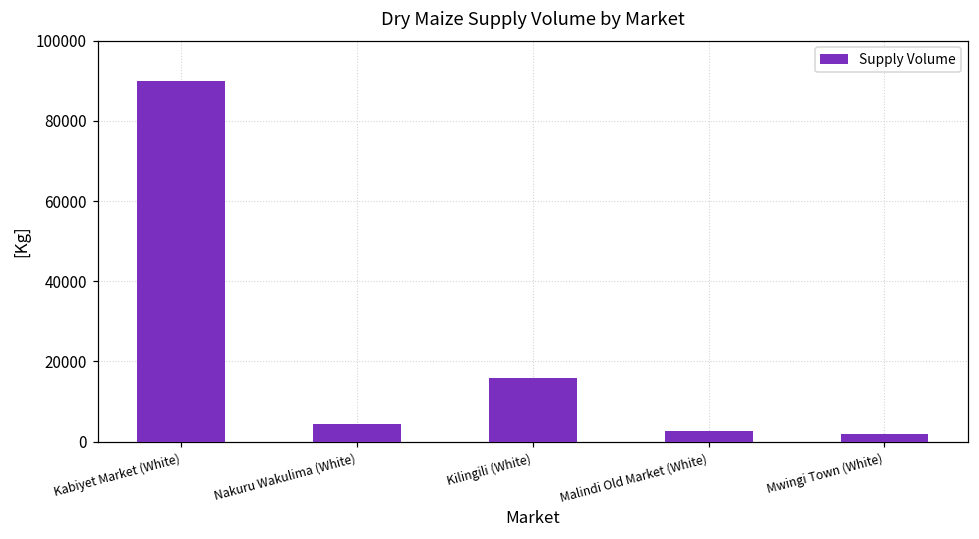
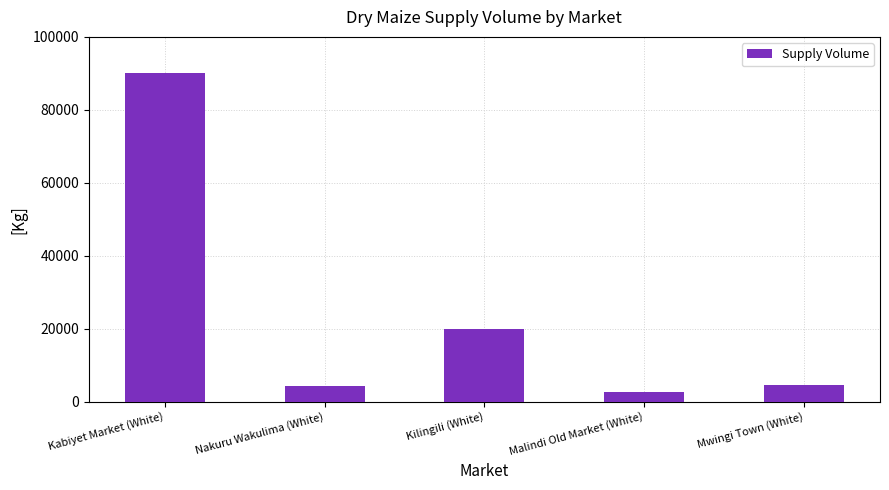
  {
    "Kabiyet Market (White)": 90000,
    "Nakuru Wakulima (White)": 4000,
-   "Kilingili (White)": 16000,
+   "Kilingili (White)": 20000,
    "Malindi Old Market (White)": 3000,
-   "Mwingi Town (White)": 2000
+   "Mwingi Town (White)": 5000
  }
